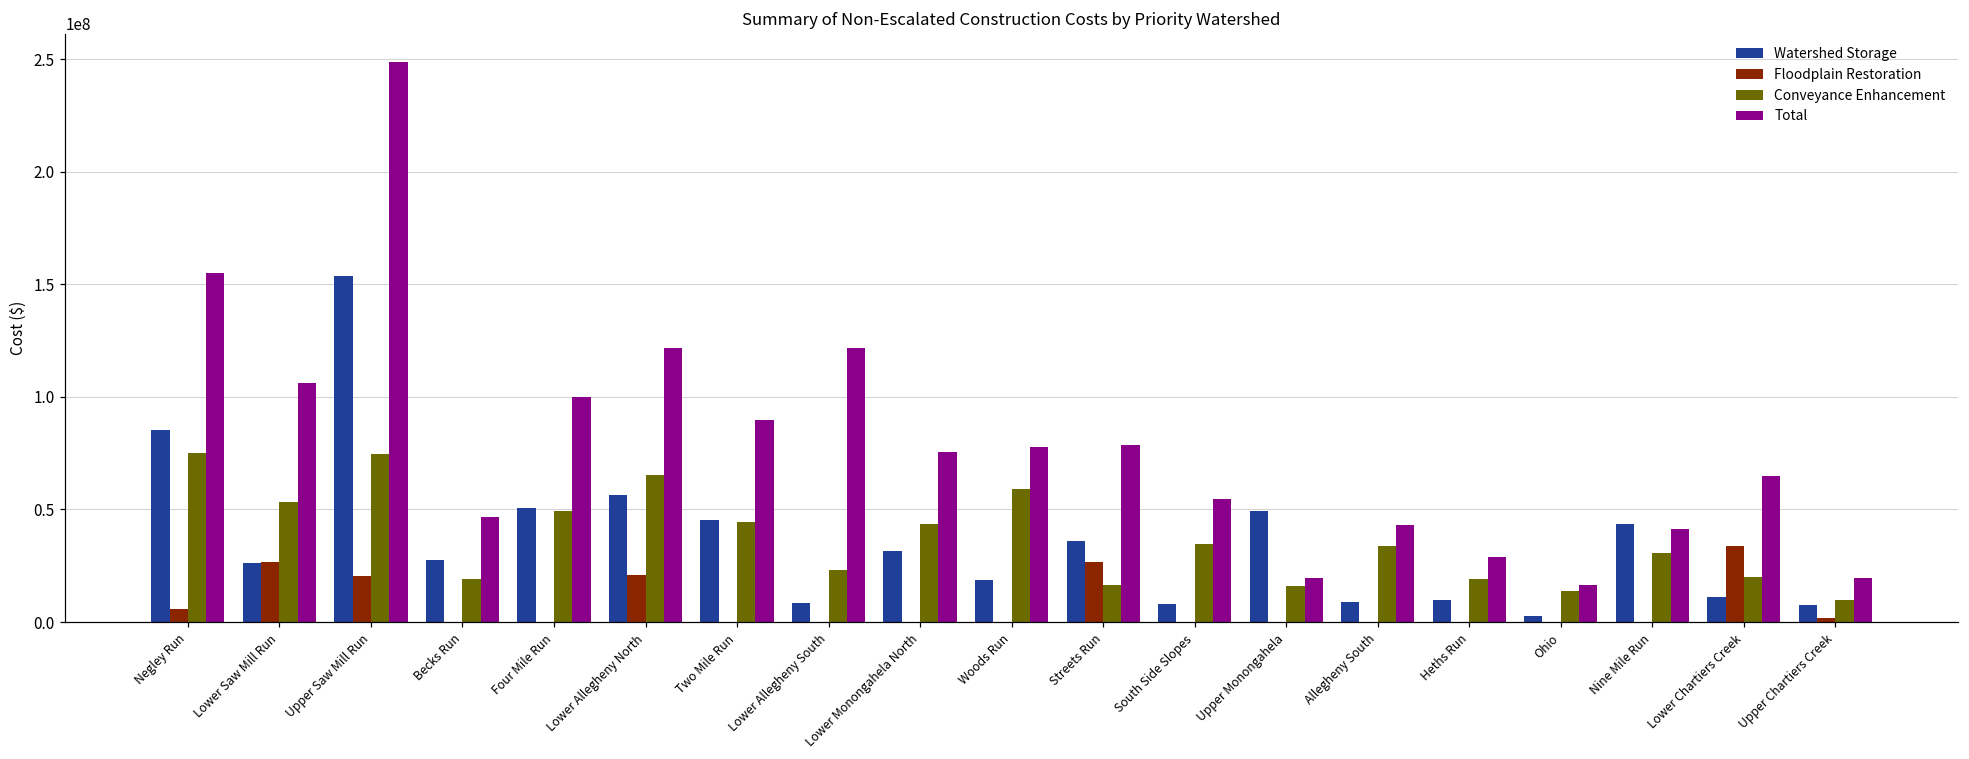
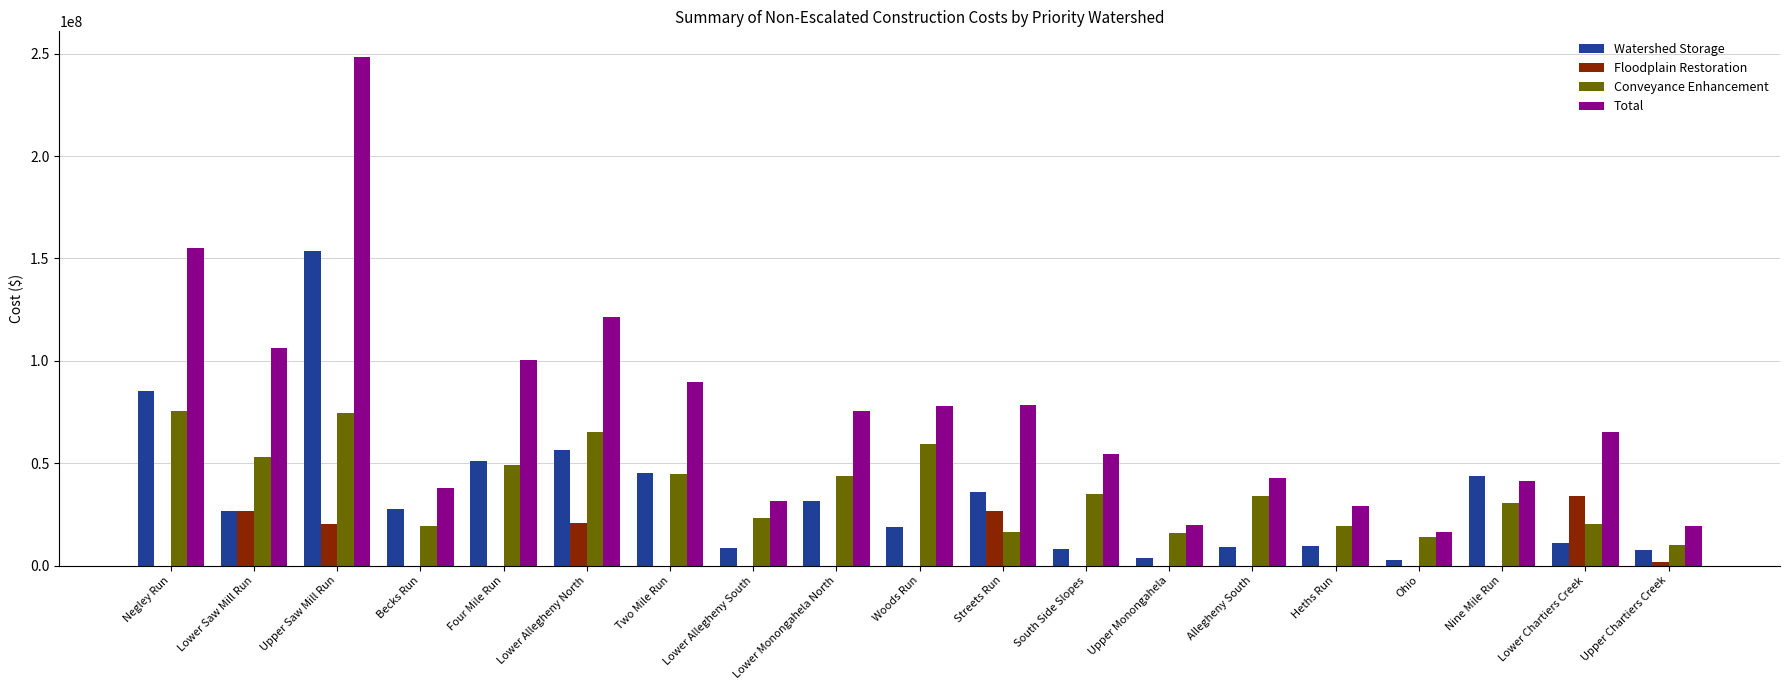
  {
    "Watershed Storage": {
      "Negley Run": 85000000,
      "Lower Saw Mill Run": 26000000,
      "Upper Saw Mill Run": 154000000,
      "Becks Run": 28000000,
      "Four Mile Run": 51000000,
      "Lower Allegheny North": 56000000,
      "Two Mile Run": 45000000,
      "Lower Allegheny South": 8000000,
      "Lower Monongahela North": 32000000,
      "Woods Run": 19000000,
      "Streets Run": 36000000,
      "South Side Slopes": 8000000,
-     "Upper Monongahela": 49000000,
+     "Upper Monongahela": 4000000,
      "Allegheny South": 9000000,
      "Heths Run": 10000000,
      "Ohio": 2000000,
      "Nine Mile Run": 44000000,
      "Lower Chartiers Creek": 11000000,
      "Upper Chartiers Creek": 7000000
    },
    "Floodplain Restoration": {
-     "Negley Run": 6000000,
+     "Negley Run": 0,
      "Lower Saw Mill Run": 27000000,
      "Upper Saw Mill Run": 20000000,
      "Becks Run": 0,
      "Four Mile Run": 0,
      "Lower Allegheny North": 21000000,
      "Two Mile Run": 0,
      "Lower Allegheny South": 0,
      "Lower Monongahela North": 0,
      "Woods Run": 0,
      "Streets Run": 27000000,
      "South Side Slopes": 0,
      "Upper Monongahela": 0,
      "Allegheny South": 0,
      "Heths Run": 0,
      "Ohio": 0,
      "Nine Mile Run": 0,
      "Lower Chartiers Creek": 34000000,
      "Upper Chartiers Creek": 2000000
    },
    "Conveyance Enhancement": {
      "Negley Run": 75000000,
      "Lower Saw Mill Run": 53000000,
      "Upper Saw Mill Run": 75000000,
      "Becks Run": 19000000,
      "Four Mile Run": 49000000,
      "Lower Allegheny North": 65000000,
      "Two Mile Run": 45000000,
      "Lower Allegheny South": 23000000,
      "Lower Monongahela North": 44000000,
      "Woods Run": 59000000,
      "Streets Run": 16000000,
      "South Side Slopes": 35000000,
      "Upper Monongahela": 16000000,
      "Allegheny South": 34000000,
      "Heths Run": 19000000,
      "Ohio": 14000000,
      "Nine Mile Run": 31000000,
      "Lower Chartiers Creek": 20000000,
      "Upper Chartiers Creek": 10000000
    },
    "Total": {
      "Negley Run": 155000000,
      "Lower Saw Mill Run": 106000000,
      "Upper Saw Mill Run": 249000000,
-     "Becks Run": 47000000,
+     "Becks Run": 38000000,
      "Four Mile Run": 100000000,
      "Lower Allegheny North": 122000000,
      "Two Mile Run": 90000000,
-     "Lower Allegheny South": 122000000,
+     "Lower Allegheny South": 32000000,
      "Lower Monongahela North": 75000000,
      "Woods Run": 78000000,
      "Streets Run": 79000000,
      "South Side Slopes": 55000000,
      "Upper Monongahela": 20000000,
      "Allegheny South": 43000000,
      "Heths Run": 29000000,
      "Ohio": 16000000,
      "Nine Mile Run": 41000000,
      "Lower Chartiers Creek": 65000000,
      "Upper Chartiers Creek": 19000000
    }
  }
